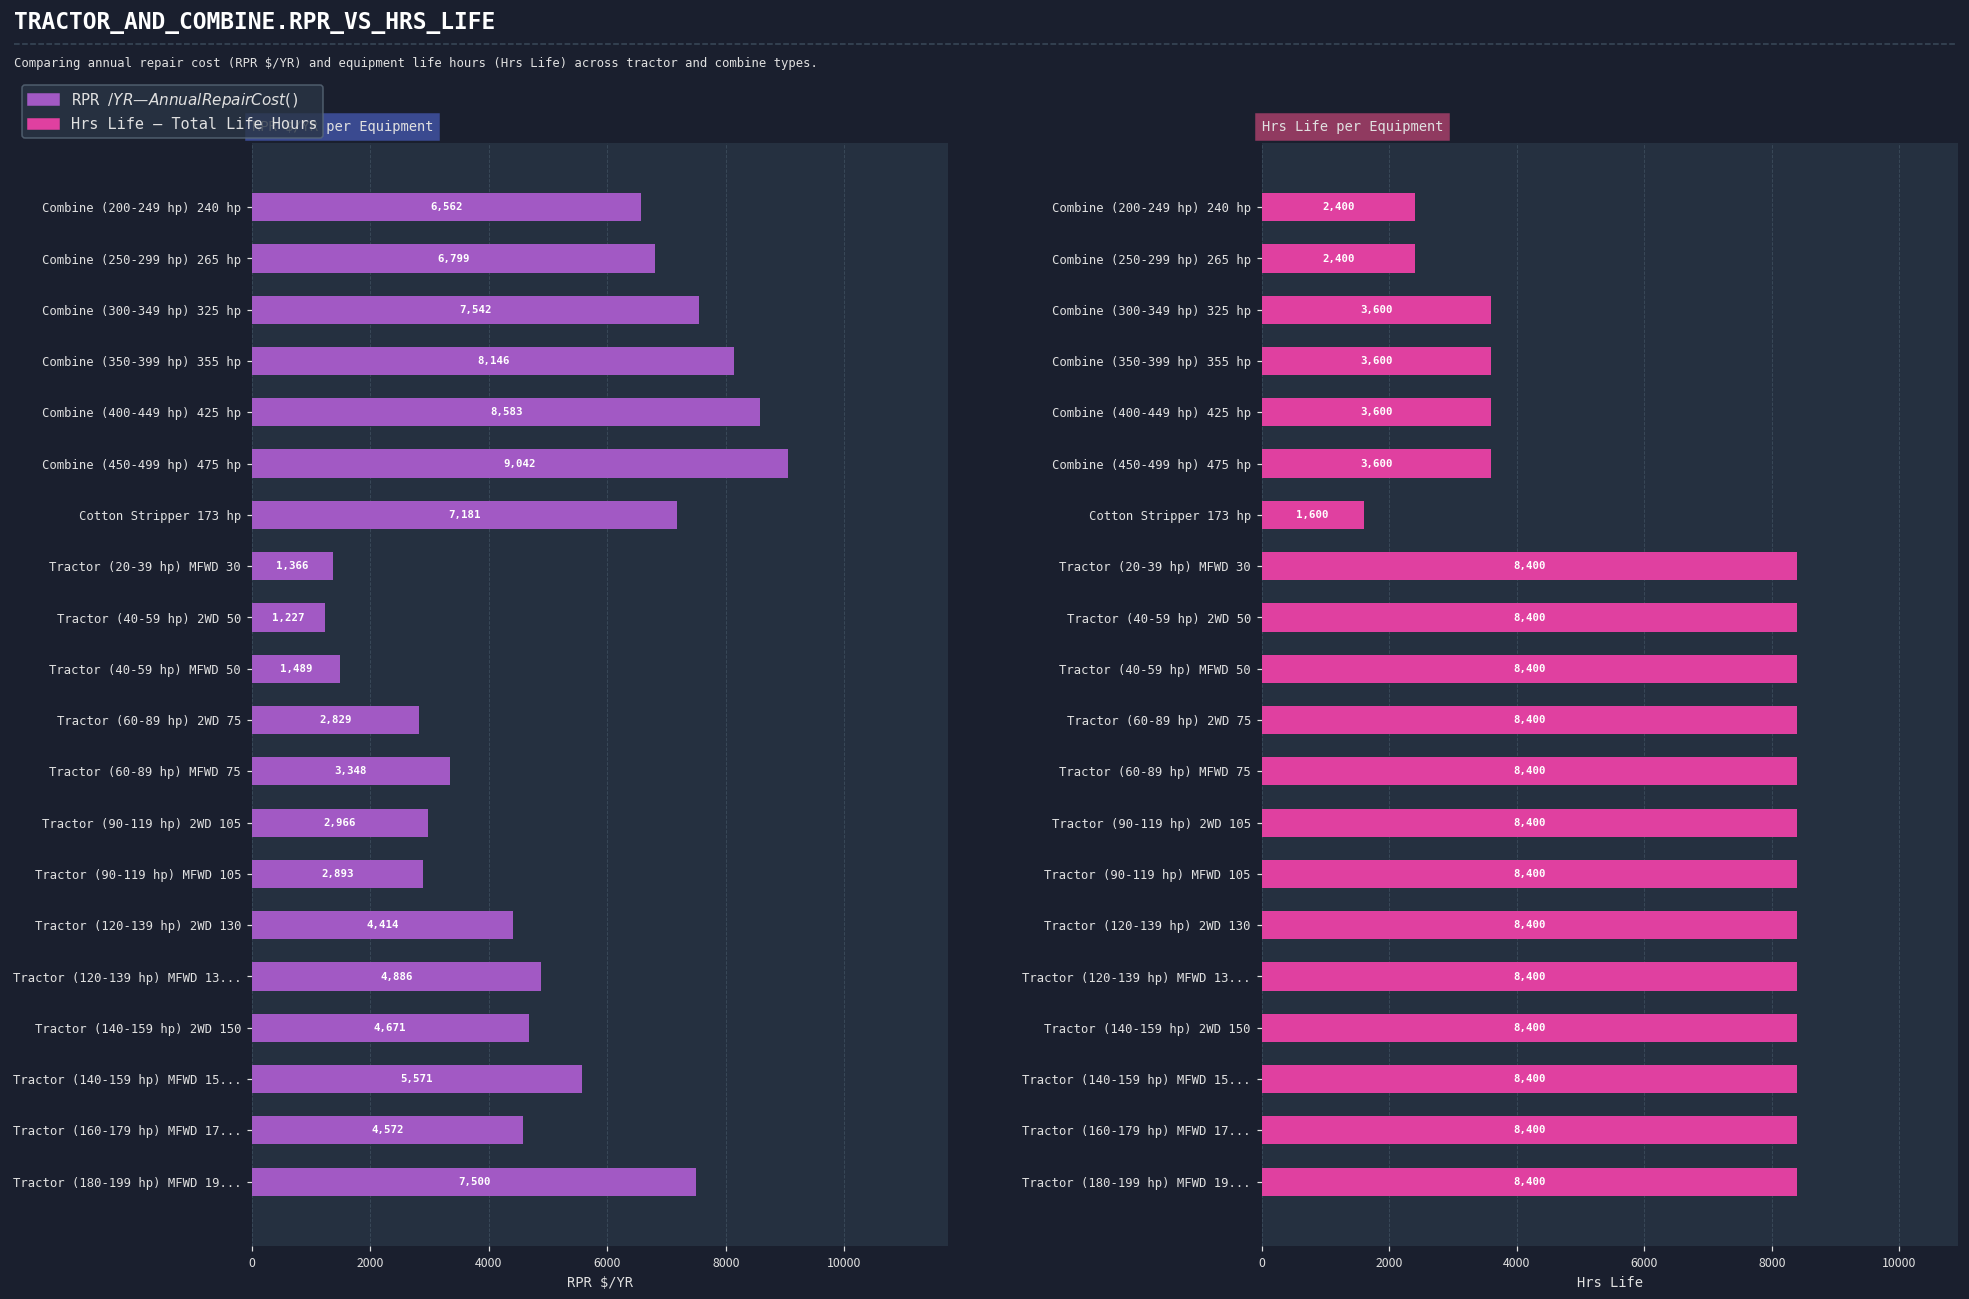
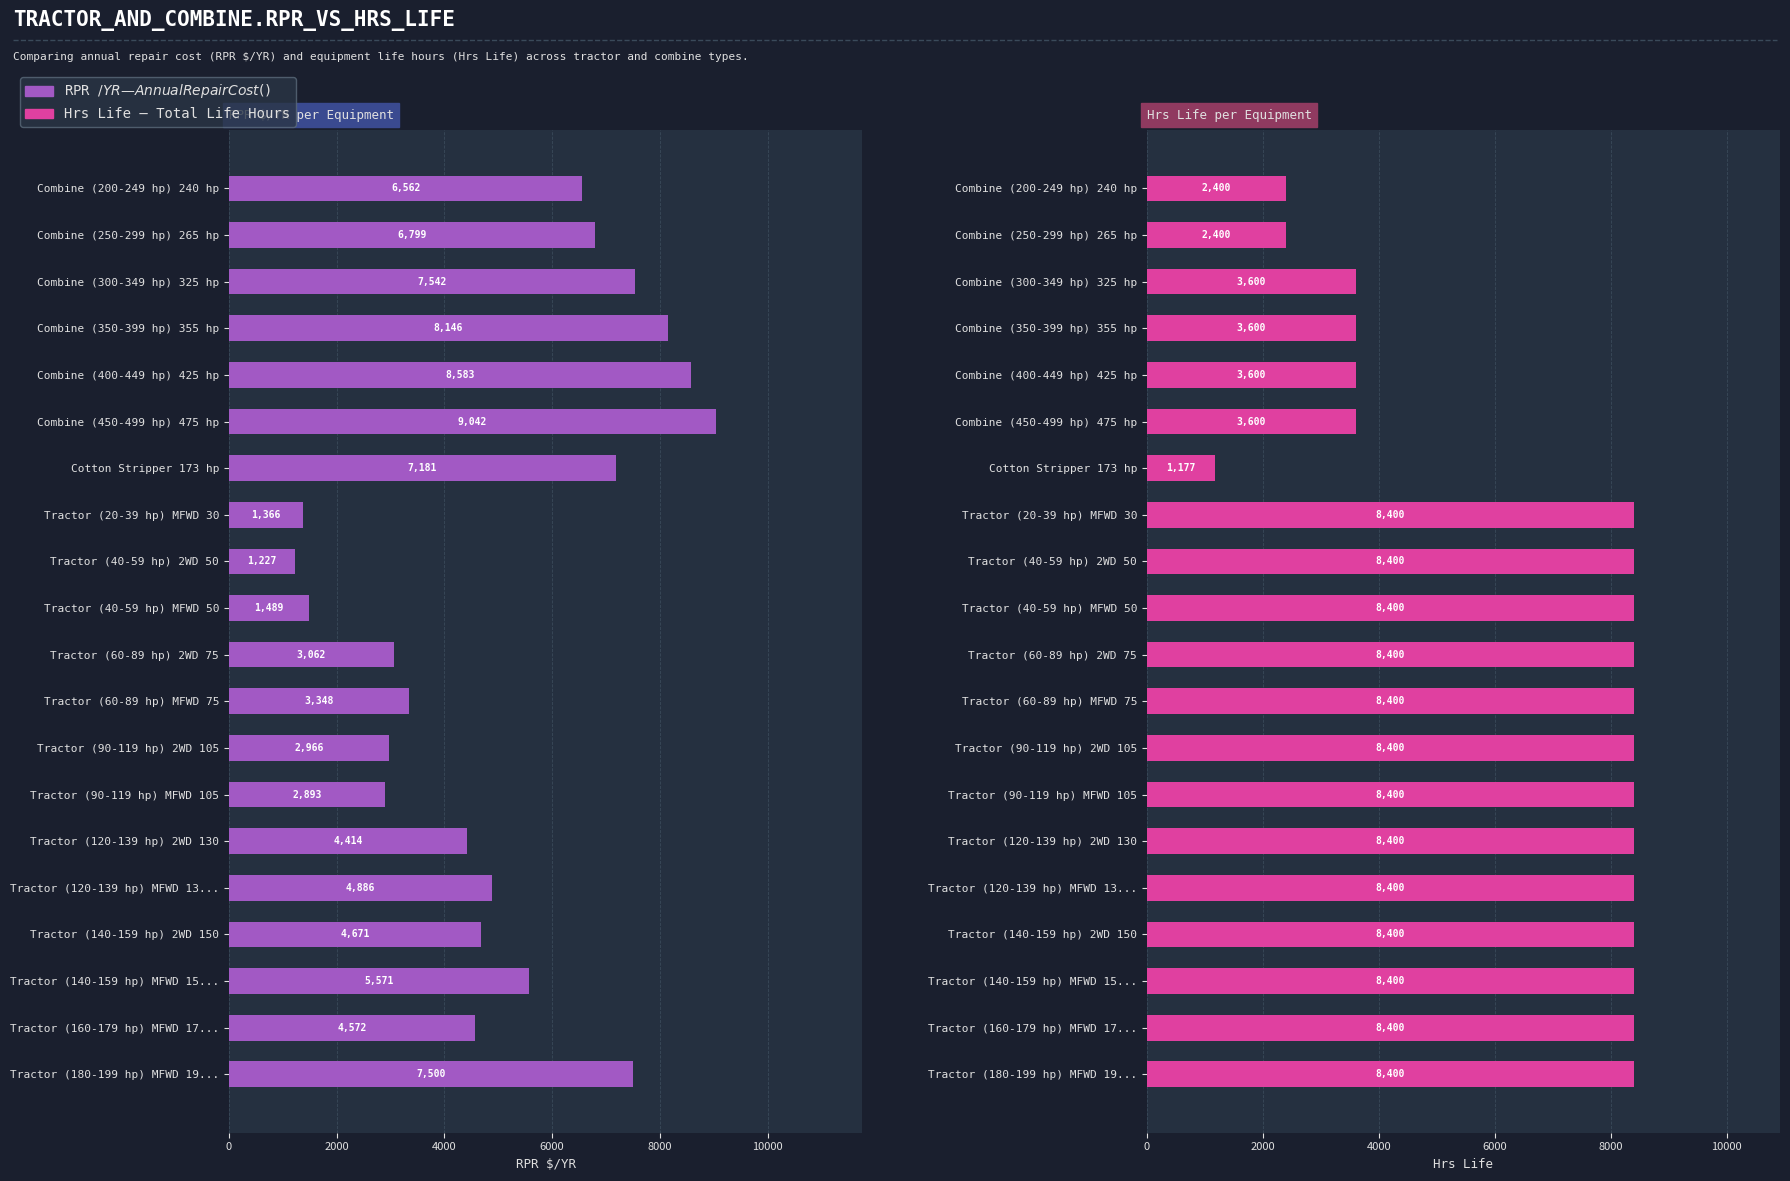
  {
    "RPR $/YR per Equipment": {
      "Combine (200-249 hp) 240 hp": "6,562",
      "Combine (250-299 hp) 265 hp": "6,799",
      "Combine (300-349 hp) 325 hp": "7,542",
      "Combine (350-399 hp) 355 hp": "8,146",
      "Combine (400-449 hp) 425 hp": "8,583",
      "Combine (450-499 hp) 475 hp": "9,042",
      "Cotton Stripper 173 hp": "7,181",
      "Tractor (20-39 hp) MFWD 30": "1,366",
      "Tractor (40-59 hp) 2WD 50": "1,227",
      "Tractor (40-59 hp) MFWD 50": "1,489",
-     "Tractor (60-89 hp) 2WD 75": "2,829",
+     "Tractor (60-89 hp) 2WD 75": "3,062",
      "Tractor (60-89 hp) MFWD 75": "3,348",
      "Tractor (90-119 hp) 2WD 105": "2,966",
      "Tractor (90-119 hp) MFWD 105": "2,893",
      "Tractor (120-139 hp) 2WD 130": "4,414",
      "Tractor (120-139 hp) MFWD 13...": "4,886",
      "Tractor (140-159 hp) 2WD 150": "4,671",
      "Tractor (140-159 hp) MFWD 15...": "5,571",
      "Tractor (160-179 hp) MFWD 17...": "4,572",
      "Tractor (180-199 hp) MFWD 19...": "7,500"
    },
    "Hrs Life per Equipment": {
      "Combine (200-249 hp) 240 hp": "2,400",
      "Combine (250-299 hp) 265 hp": "2,400",
      "Combine (300-349 hp) 325 hp": "3,600",
      "Combine (350-399 hp) 355 hp": "3,600",
      "Combine (400-449 hp) 425 hp": "3,600",
      "Combine (450-499 hp) 475 hp": "3,600",
-     "Cotton Stripper 173 hp": "1,600",
+     "Cotton Stripper 173 hp": "1,177",
      "Tractor (20-39 hp) MFWD 30": "8,400",
      "Tractor (40-59 hp) 2WD 50": "8,400",
      "Tractor (40-59 hp) MFWD 50": "8,400",
      "Tractor (60-89 hp) 2WD 75": "8,400",
      "Tractor (60-89 hp) MFWD 75": "8,400",
      "Tractor (90-119 hp) 2WD 105": "8,400",
      "Tractor (90-119 hp) MFWD 105": "8,400",
      "Tractor (120-139 hp) 2WD 130": "8,400",
      "Tractor (120-139 hp) MFWD 13...": "8,400",
      "Tractor (140-159 hp) 2WD 150": "8,400",
      "Tractor (140-159 hp) MFWD 15...": "8,400",
      "Tractor (160-179 hp) MFWD 17...": "8,400",
      "Tractor (180-199 hp) MFWD 19...": "8,400"
    }
  }
